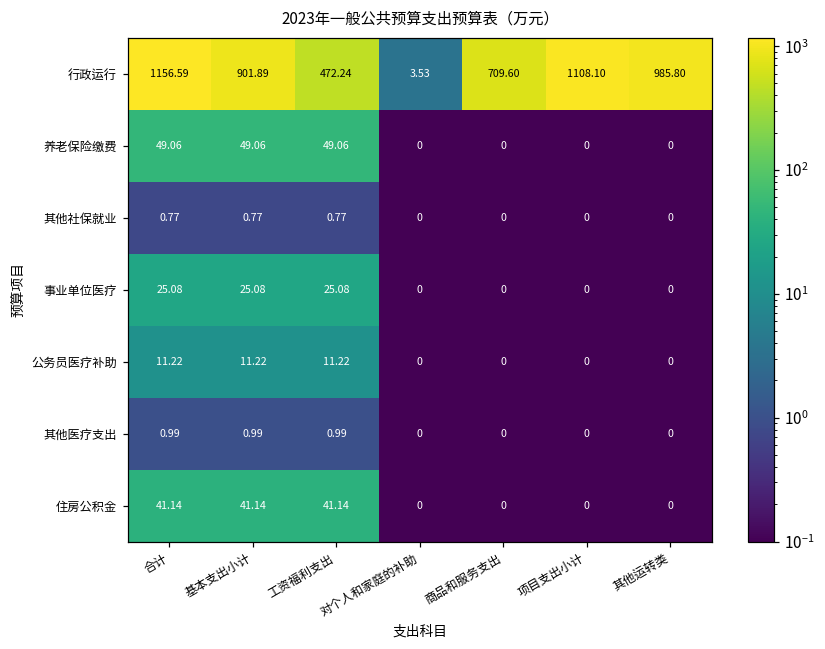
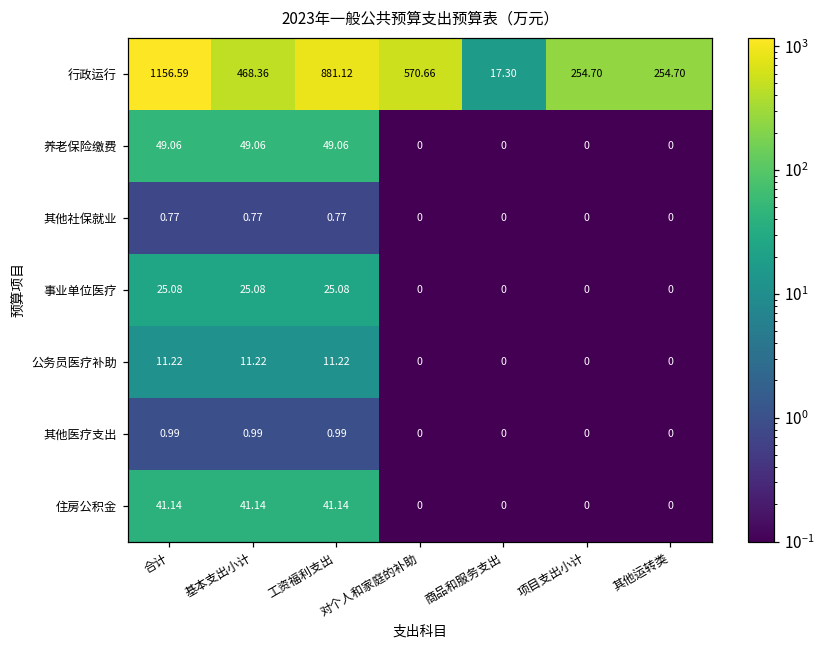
  {
    "行政运行": {
      "合计": 1156.59,
-     "基本支出小计": 901.89,
-     "工资福利支出": 472.24,
-     "对个人和家庭的补助": 3.53,
-     "商品和服务支出": 709.60,
-     "项目支出小计": 1108.10,
-     "其他运转类": 985.80
+     "基本支出小计": 468.36,
+     "工资福利支出": 881.12,
+     "对个人和家庭的补助": 570.66,
+     "商品和服务支出": 17.30,
+     "项目支出小计": 254.70,
+     "其他运转类": 254.70
    },
    "养老保险缴费": {
      "合计": 49.06,
      "基本支出小计": 49.06,
      "工资福利支出": 49.06,
      "对个人和家庭的补助": 0,
      "商品和服务支出": 0,
      "项目支出小计": 0,
      "其他运转类": 0
    },
    "其他社保就业": {
      "合计": 0.77,
      "基本支出小计": 0.77,
      "工资福利支出": 0.77,
      "对个人和家庭的补助": 0,
      "商品和服务支出": 0,
      "项目支出小计": 0,
      "其他运转类": 0
    },
    "事业单位医疗": {
      "合计": 25.08,
      "基本支出小计": 25.08,
      "工资福利支出": 25.08,
      "对个人和家庭的补助": 0,
      "商品和服务支出": 0,
      "项目支出小计": 0,
      "其他运转类": 0
    },
    "公务员医疗补助": {
      "合计": 11.22,
      "基本支出小计": 11.22,
      "工资福利支出": 11.22,
      "对个人和家庭的补助": 0,
      "商品和服务支出": 0,
      "项目支出小计": 0,
      "其他运转类": 0
    },
    "其他医疗支出": {
      "合计": 0.99,
      "基本支出小计": 0.99,
      "工资福利支出": 0.99,
      "对个人和家庭的补助": 0,
      "商品和服务支出": 0,
      "项目支出小计": 0,
      "其他运转类": 0
    },
    "住房公积金": {
      "合计": 41.14,
      "基本支出小计": 41.14,
      "工资福利支出": 41.14,
      "对个人和家庭的补助": 0,
      "商品和服务支出": 0,
      "项目支出小计": 0,
      "其他运转类": 0
    }
  }
